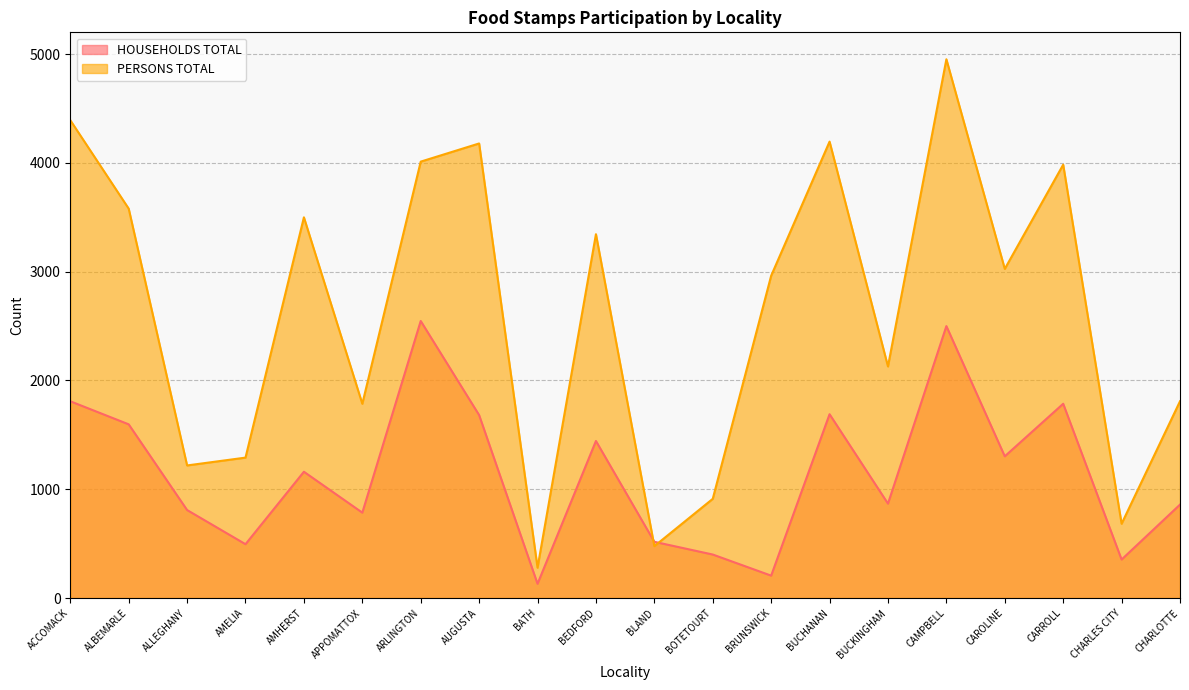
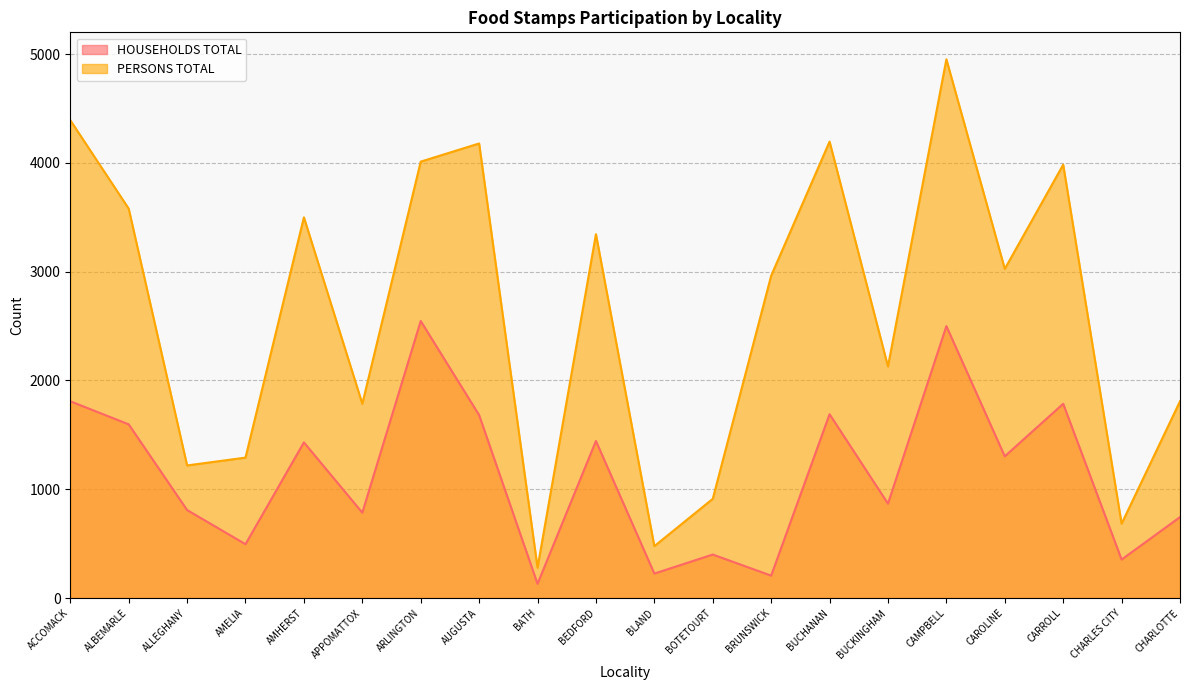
  {
    "HOUSEHOLDS TOTAL": {
      "ACCOMACK": 1810,
      "ALBEMARLE": 1600,
      "ALLEGHANY": 810,
      "AMELIA": 500,
-     "AMHERST": 1160,
+     "AMHERST": 1430,
      "APPOMATTOX": 790,
      "ARLINGTON": 2550,
      "AUGUSTA": 1680,
      "BATH": 130,
      "BEDFORD": 1440,
-     "BLAND": 520,
+     "BLAND": 230,
      "BOTETOURT": 400,
      "BRUNSWICK": 210,
      "BUCHANAN": 1690,
      "BUCKINGHAM": 870,
      "CAMPBELL": 2500,
      "CAROLINE": 1300,
      "CARROLL": 1790,
      "CHARLES CITY": 350,
-     "CHARLOTTE": 860
+     "CHARLOTTE": 740
    },
    "PERSONS TOTAL": {
      "ACCOMACK": 4390,
      "ALBEMARLE": 3580,
      "ALLEGHANY": 1220,
      "AMELIA": 1290,
      "AMHERST": 3500,
      "APPOMATTOX": 1790,
      "ARLINGTON": 4010,
      "AUGUSTA": 4180,
      "BATH": 280,
      "BEDFORD": 3350,
      "BLAND": 480,
      "BOTETOURT": 910,
      "BRUNSWICK": 2960,
      "BUCHANAN": 4200,
      "BUCKINGHAM": 2130,
      "CAMPBELL": 4950,
      "CAROLINE": 3030,
      "CARROLL": 3980,
      "CHARLES CITY": 680,
      "CHARLOTTE": 1810
    }
  }
